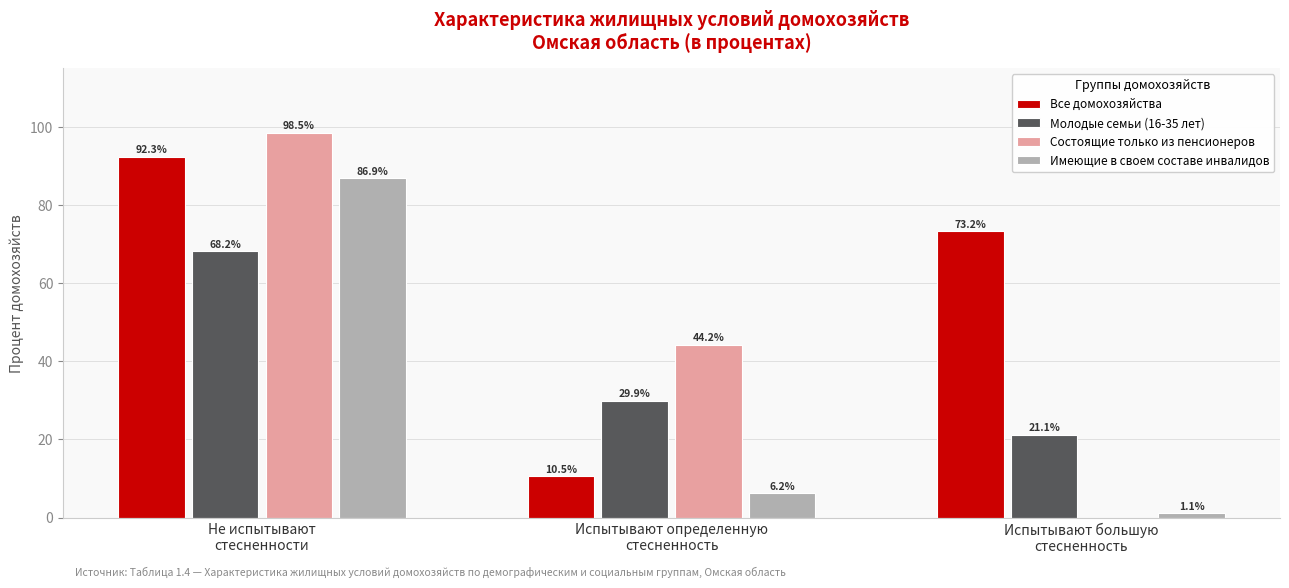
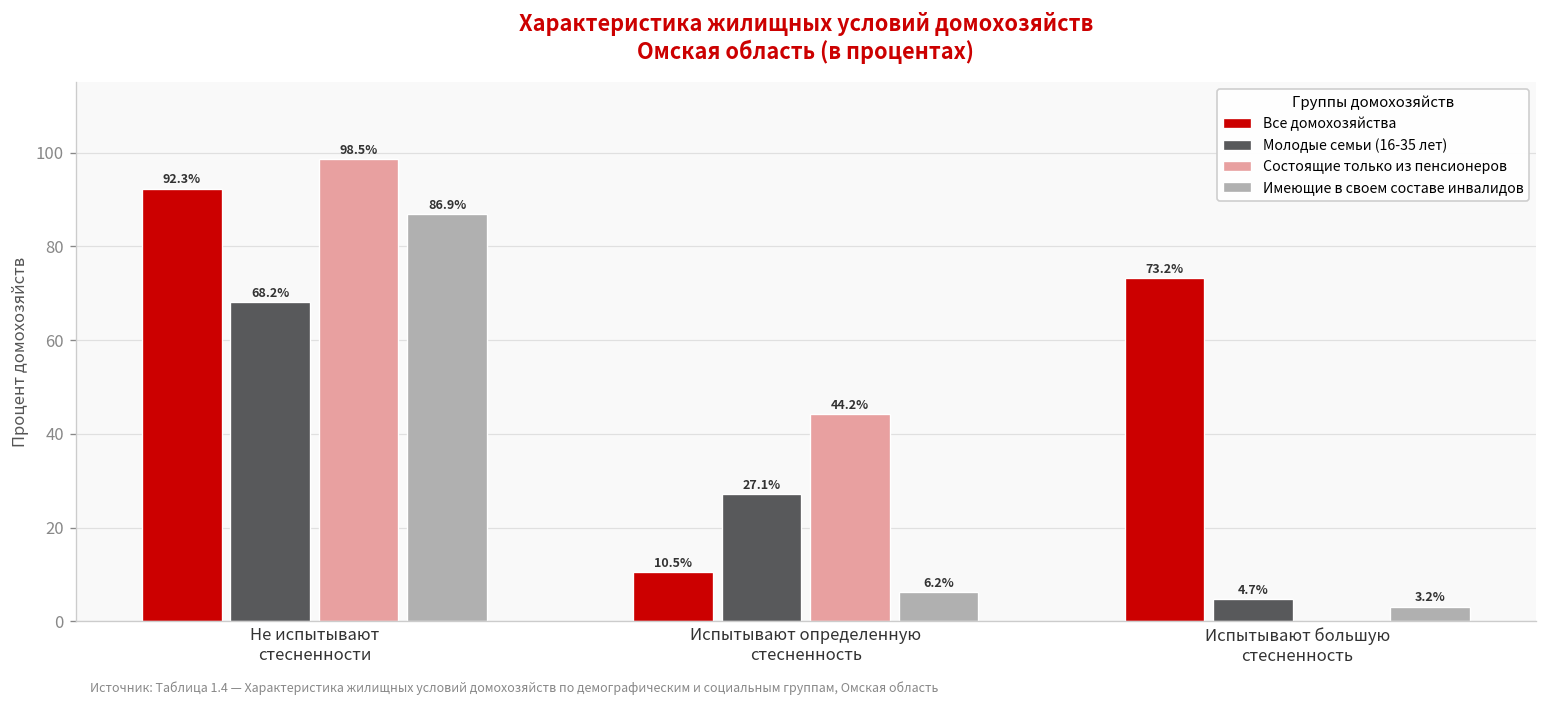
  {
    "Все домохозяйства": {
      "Не испытывают стесненности": "92.3%",
      "Испытывают определенную стесненность": "10.5%",
      "Испытывают большую стесненность": "73.2%"
    },
    "Молодые семьи (16-35 лет)": {
      "Не испытывают стесненности": "68.2%",
-     "Испытывают определенную стесненность": "29.9%",
-     "Испытывают большую стесненность": "21.1%"
+     "Испытывают определенную стесненность": "27.1%",
+     "Испытывают большую стесненность": "4.7%"
    },
    "Состоящие только из пенсионеров": {
      "Не испытывают стесненности": "98.5%",
      "Испытывают определенную стесненность": "44.2%"
    },
    "Имеющие в своем составе инвалидов": {
      "Не испытывают стесненности": "86.9%",
      "Испытывают определенную стесненность": "6.2%",
-     "Испытывают большую стесненность": "1.1%"
+     "Испытывают большую стесненность": "3.2%"
    }
  }
